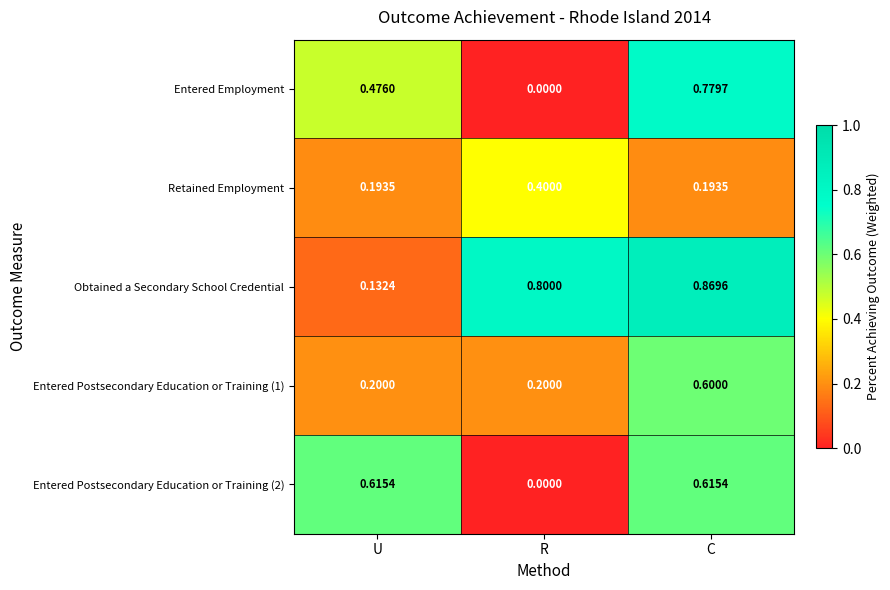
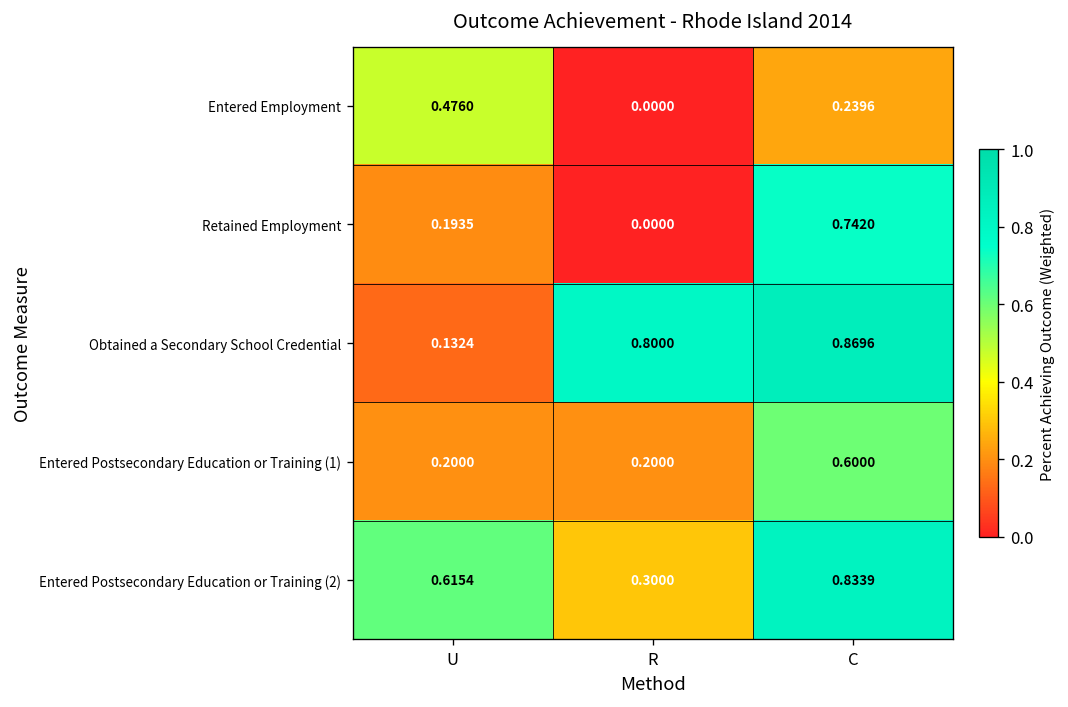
  {
    "Entered Employment": {
      "U": 0.4760,
      "R": 0.0000,
-     "C": 0.7797
+     "C": 0.2396
    },
    "Retained Employment": {
      "U": 0.1935,
-     "R": 0.4000,
-     "C": 0.1935
+     "R": 0.0000,
+     "C": 0.7420
    },
    "Obtained a Secondary School Credential": {
      "U": 0.1324,
      "R": 0.8000,
      "C": 0.8696
    },
    "Entered Postsecondary Education or Training (1)": {
      "U": 0.2000,
      "R": 0.2000,
      "C": 0.6000
    },
    "Entered Postsecondary Education or Training (2)": {
      "U": 0.6154,
-     "R": 0.0000,
-     "C": 0.6154
+     "R": 0.3000,
+     "C": 0.8339
    }
  }
